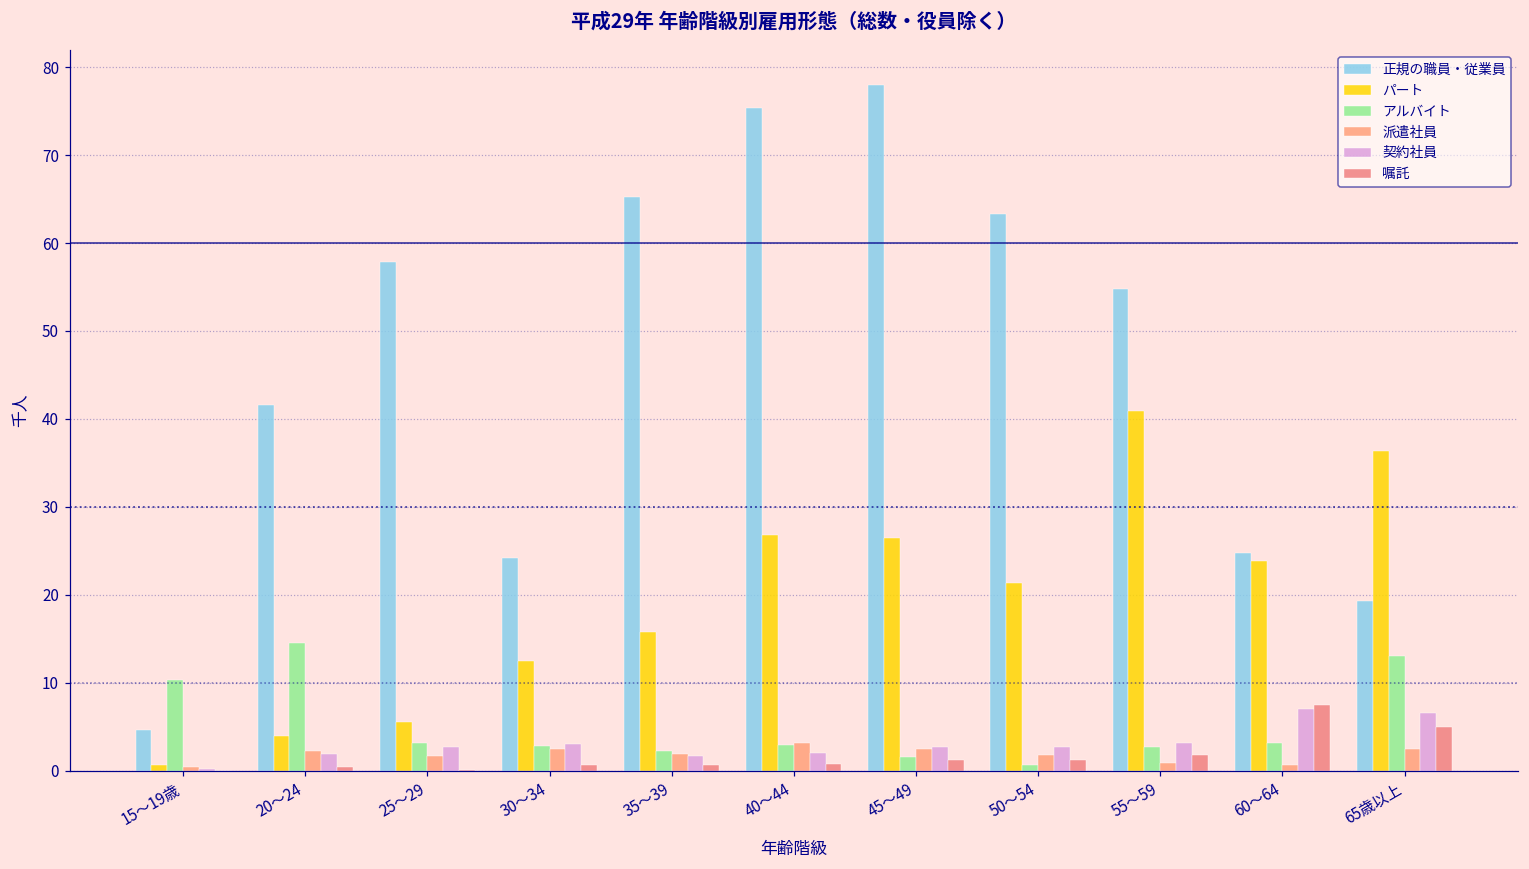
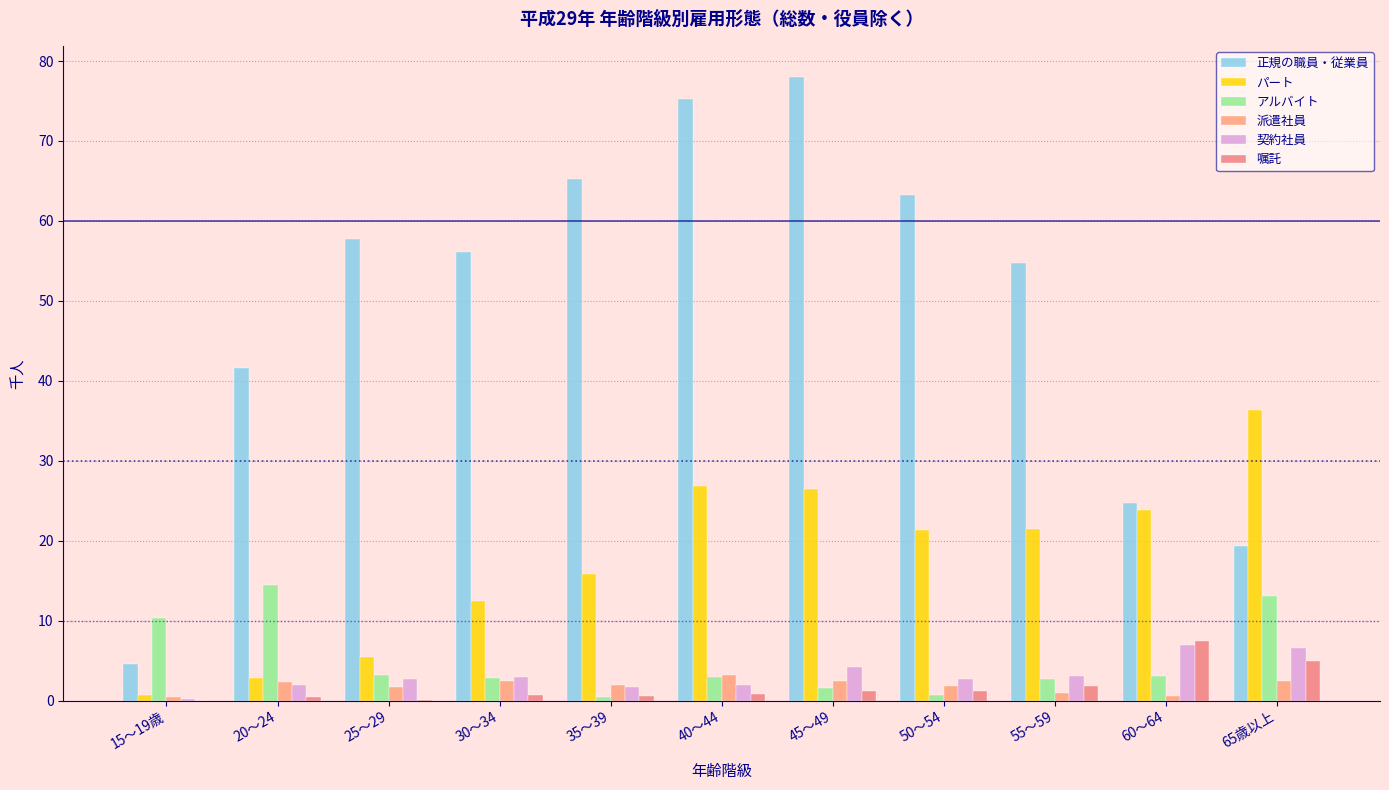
  {
    "正規の職員・従業員": {
      "15～19歳": 5,
      "20～24": 42,
      "25～29": 58,
-     "30～34": 24,
+     "30～34": 56,
      "35～39": 65,
      "40～44": 75,
      "45～49": 78,
      "50～54": 63,
      "55～59": 55,
      "60～64": 25,
      "65歳以上": 19
    },
    "パート": {
      "15～19歳": 1,
-     "20～24": 4,
+     "20～24": 3,
      "25～29": 6,
      "30～34": 13,
      "35～39": 16,
      "40～44": 27,
      "45～49": 27,
      "50～54": 21,
-     "55～59": 41,
+     "55～59": 22,
      "60～64": 24,
      "65歳以上": 36
    },
    "アルバイト": {
      "15～19歳": 10,
      "20～24": 15,
      "25～29": 3,
      "30～34": 3,
-     "35～39": 2,
+     "35～39": 1,
      "40～44": 3,
      "45～49": 2,
      "50～54": 1,
      "55～59": 3,
      "60～64": 3,
      "65歳以上": 13
    },
    "契約社員": {
      "20～24": 2,
      "25～29": 3,
      "30～34": 3,
      "35～39": 2,
      "40～44": 2,
-     "45～49": 3,
+     "45～49": 4,
      "50～54": 3,
      "55～59": 3,
      "60～64": 7,
      "65歳以上": 7
    }
  }
